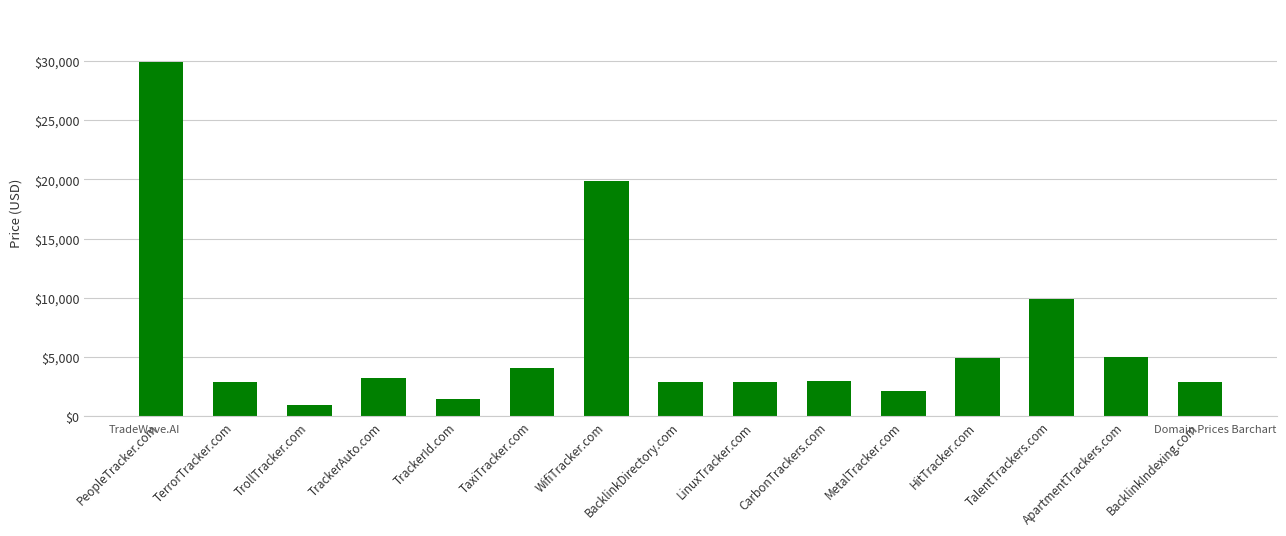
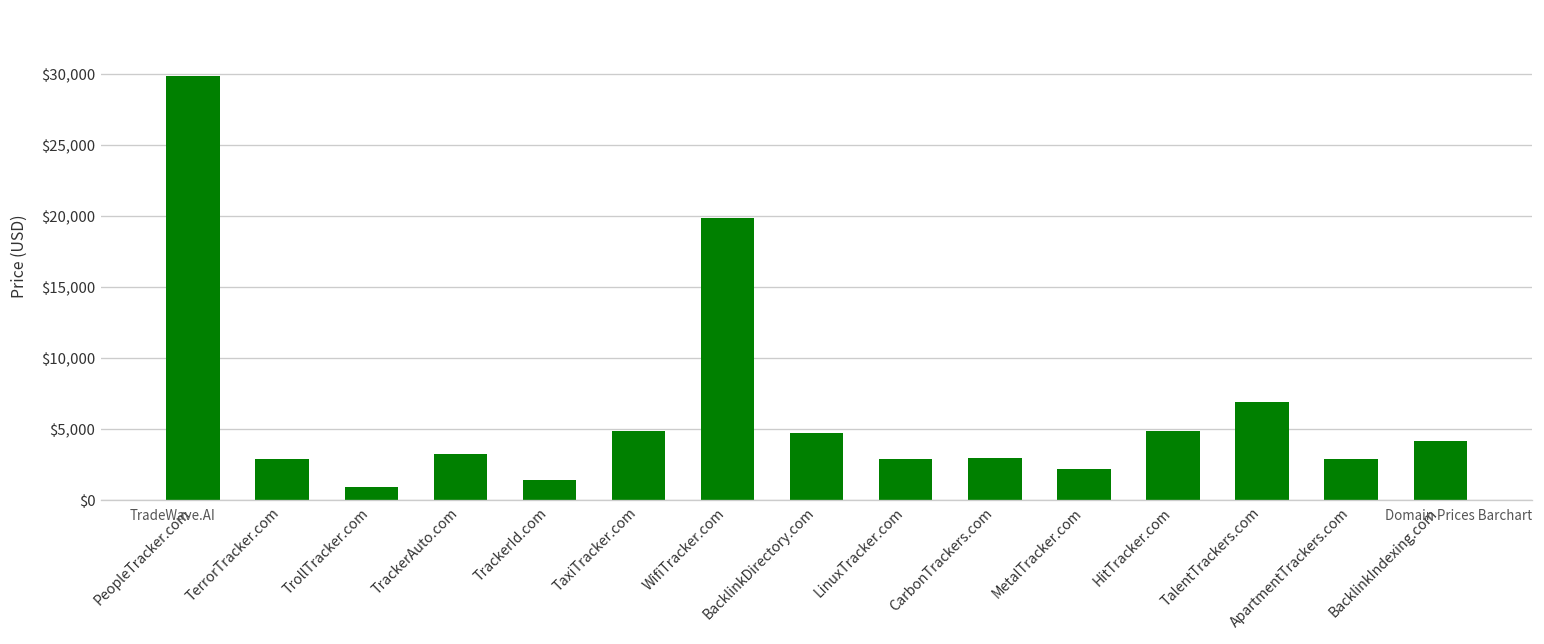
  {
    "PeopleTracker.com": "$29,900",
    "TerrorTracker.com": "$2,900",
    "TrollTracker.com": "$1,000",
    "TrackerAuto.com": "$3,300",
    "TrackerId.com": "$1,400",
-   "TaxiTracker.com": "$4,100",
+   "TaxiTracker.com": "$4,900",
    "WifiTracker.com": "$19,900",
-   "BacklinkDirectory.com": "$2,900",
+   "BacklinkDirectory.com": "$4,700",
    "LinuxTracker.com": "$2,900",
    "CarbonTrackers.com": "$3,000",
    "MetalTracker.com": "$2,200",
    "HitTracker.com": "$4,900",
-   "TalentTrackers.com": "$9,900",
-   "ApartmentTrackers.com": "$5,000",
-   "BacklinkIndexing.com": "$2,900"
+   "TalentTrackers.com": "$6,900",
+   "ApartmentTrackers.com": "$2,900",
+   "BacklinkIndexing.com": "$4,200"
  }
